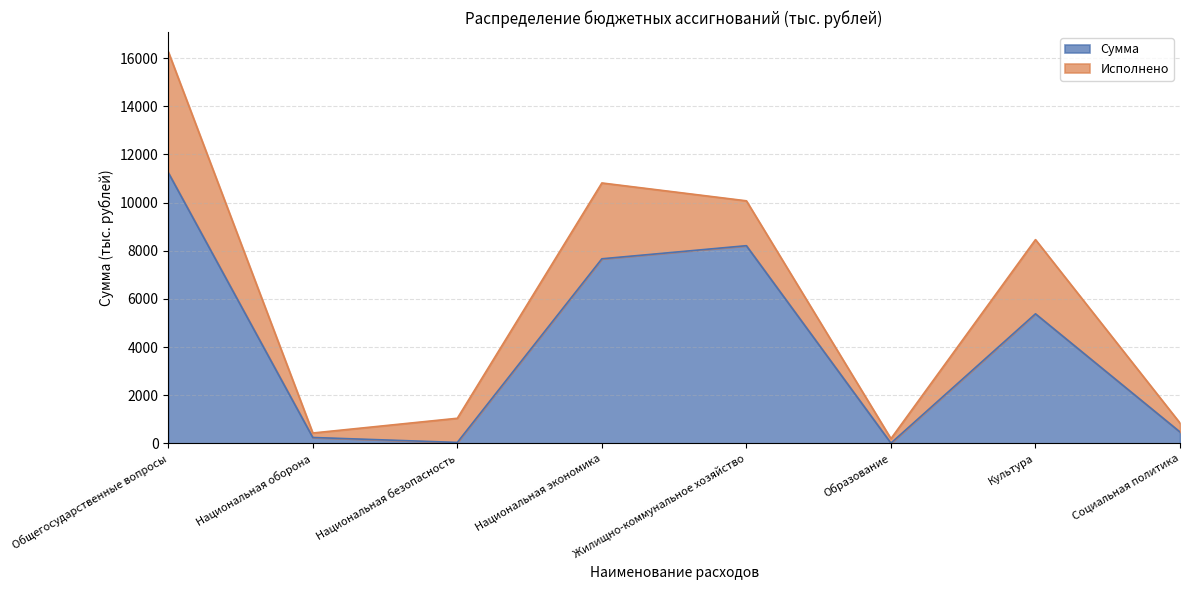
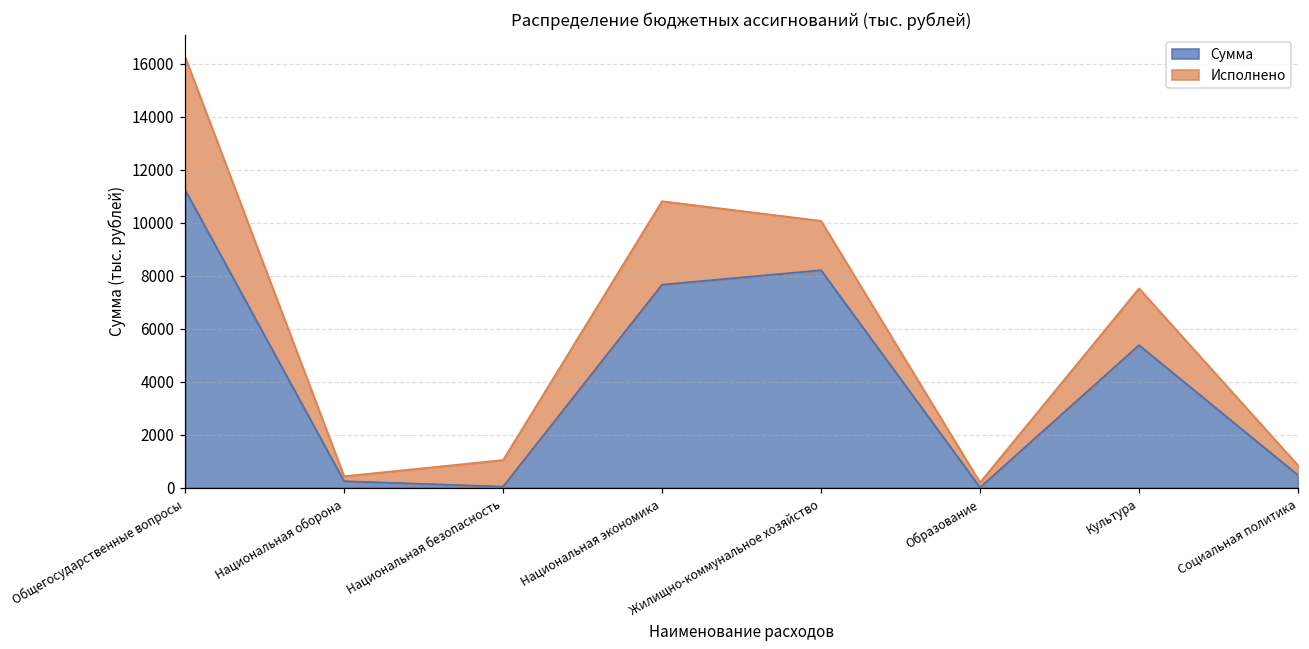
  {
    "Сумма": {
      "Общегосударственные вопросы": 11200,
      "Национальная оборона": 200,
      "Национальная безопасность": 0,
      "Национальная экономика": 7700,
      "Жилищно-коммунальное хозяйство": 8200,
      "Образование": 0,
      "Культура": 5400,
      "Социальная политика": 500
    },
    "Исполнено": {
      "Общегосударственные вопросы": 5000,
      "Национальная оборона": 200,
      "Национальная безопасность": 1000,
      "Национальная экономика": 3200,
      "Жилищно-коммунальное хозяйство": 1900,
      "Образование": 200,
-     "Культура": 3100,
+     "Культура": 2100,
      "Социальная политика": 400
    }
  }
